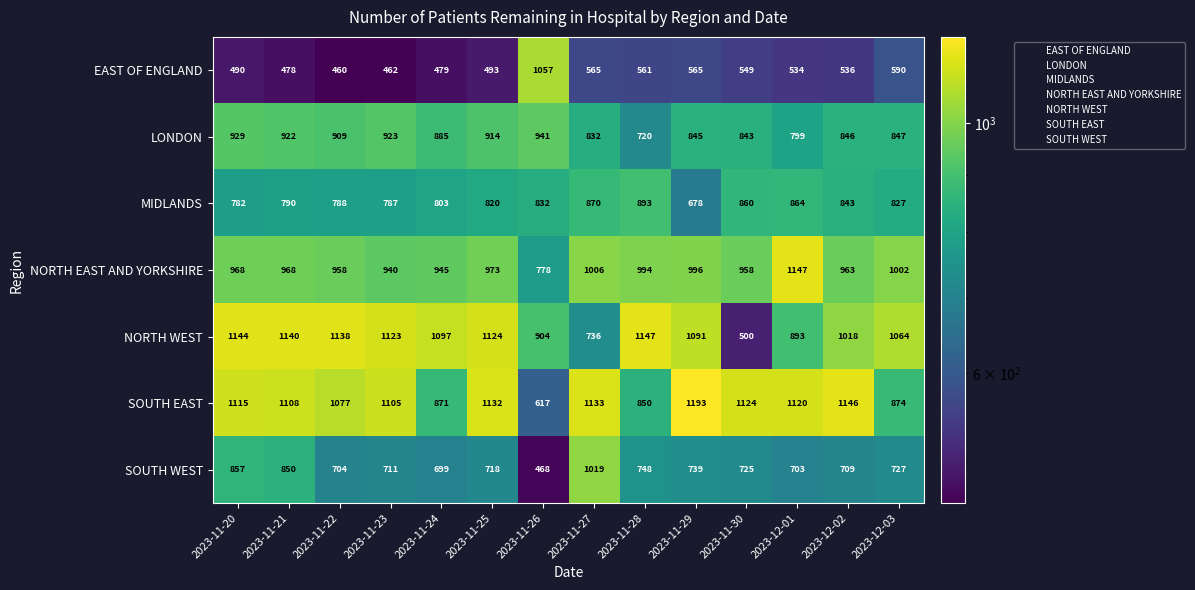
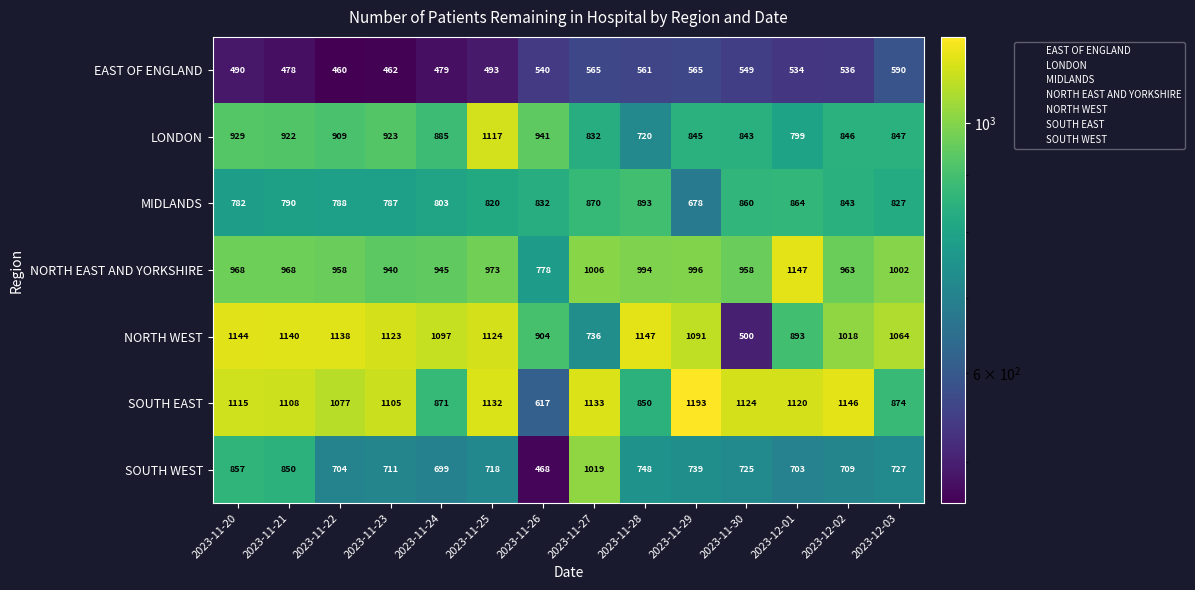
  {
    "EAST OF ENGLAND": {
      "2023-11-20": 490,
      "2023-11-21": 478,
      "2023-11-22": 460,
      "2023-11-23": 462,
      "2023-11-24": 479,
      "2023-11-25": 493,
-     "2023-11-26": 1057,
+     "2023-11-26": 540,
      "2023-11-27": 565,
      "2023-11-28": 561,
      "2023-11-29": 565,
      "2023-11-30": 549,
      "2023-12-01": 534,
      "2023-12-02": 536,
      "2023-12-03": 590
    },
    "LONDON": {
      "2023-11-20": 929,
      "2023-11-21": 922,
      "2023-11-22": 909,
      "2023-11-23": 923,
      "2023-11-24": 885,
-     "2023-11-25": 914,
+     "2023-11-25": 1117,
      "2023-11-26": 941,
      "2023-11-27": 832,
      "2023-11-28": 720,
      "2023-11-29": 845,
      "2023-11-30": 843,
      "2023-12-01": 799,
      "2023-12-02": 846,
      "2023-12-03": 847
    },
    "MIDLANDS": {
      "2023-11-20": 782,
      "2023-11-21": 790,
      "2023-11-22": 788,
      "2023-11-23": 787,
      "2023-11-24": 803,
      "2023-11-25": 820,
      "2023-11-26": 832,
      "2023-11-27": 870,
      "2023-11-28": 893,
      "2023-11-29": 678,
      "2023-11-30": 860,
      "2023-12-01": 864,
      "2023-12-02": 843,
      "2023-12-03": 827
    },
    "NORTH EAST AND YORKSHIRE": {
      "2023-11-20": 968,
      "2023-11-21": 968,
      "2023-11-22": 958,
      "2023-11-23": 940,
      "2023-11-24": 945,
      "2023-11-25": 973,
      "2023-11-26": 778,
      "2023-11-27": 1006,
      "2023-11-28": 994,
      "2023-11-29": 996,
      "2023-11-30": 958,
      "2023-12-01": 1147,
      "2023-12-02": 963,
      "2023-12-03": 1002
    },
    "NORTH WEST": {
      "2023-11-20": 1144,
      "2023-11-21": 1140,
      "2023-11-22": 1138,
      "2023-11-23": 1123,
      "2023-11-24": 1097,
      "2023-11-25": 1124,
      "2023-11-26": 904,
      "2023-11-27": 736,
      "2023-11-28": 1147,
      "2023-11-29": 1091,
      "2023-11-30": 500,
      "2023-12-01": 893,
      "2023-12-02": 1018,
      "2023-12-03": 1064
    },
    "SOUTH EAST": {
      "2023-11-20": 1115,
      "2023-11-21": 1108,
      "2023-11-22": 1077,
      "2023-11-23": 1105,
      "2023-11-24": 871,
      "2023-11-25": 1132,
      "2023-11-26": 617,
      "2023-11-27": 1133,
      "2023-11-28": 850,
      "2023-11-29": 1193,
      "2023-11-30": 1124,
      "2023-12-01": 1120,
      "2023-12-02": 1146,
      "2023-12-03": 874
    },
    "SOUTH WEST": {
      "2023-11-20": 857,
      "2023-11-21": 850,
      "2023-11-22": 704,
      "2023-11-23": 711,
      "2023-11-24": 699,
      "2023-11-25": 718,
      "2023-11-26": 468,
      "2023-11-27": 1019,
      "2023-11-28": 748,
      "2023-11-29": 739,
      "2023-11-30": 725,
      "2023-12-01": 703,
      "2023-12-02": 709,
      "2023-12-03": 727
    }
  }
